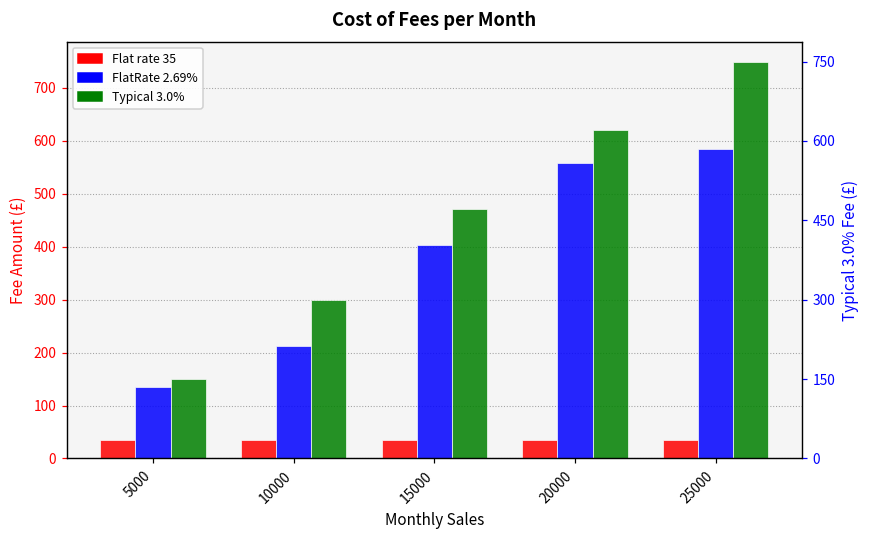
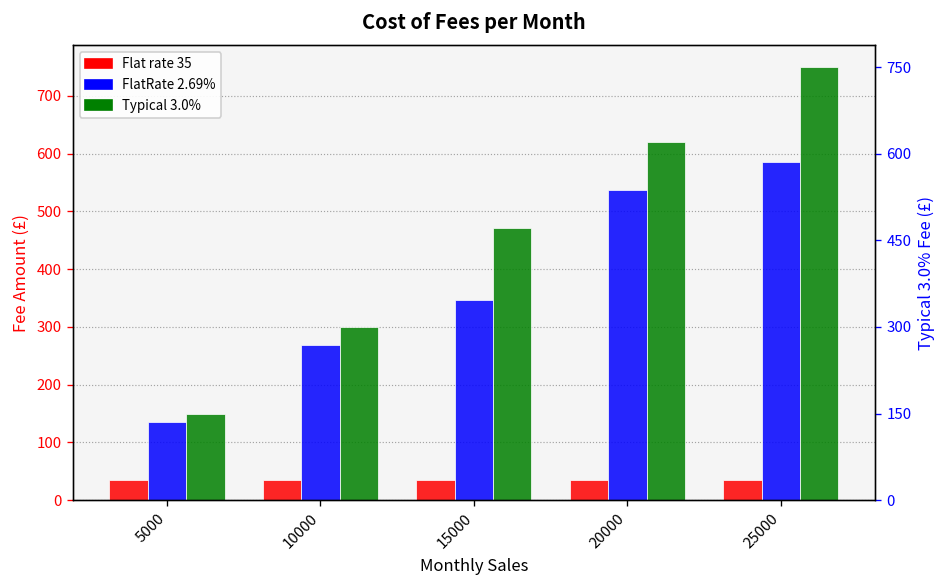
  {
    "Flat rate 35": {
      "5000": 40,
      "10000": 40,
      "15000": 40,
      "20000": 40,
      "25000": 40
    },
    "FlatRate 2.69%": {
      "5000": 130,
-     "10000": 210,
-     "15000": 400,
-     "20000": 560,
+     "10000": 270,
+     "15000": 350,
+     "20000": 540,
      "25000": 590
    },
    "Typical 3.0%": {
      "5000": 150,
      "10000": 300,
      "15000": 470,
      "20000": 620,
      "25000": 750
    }
  }
